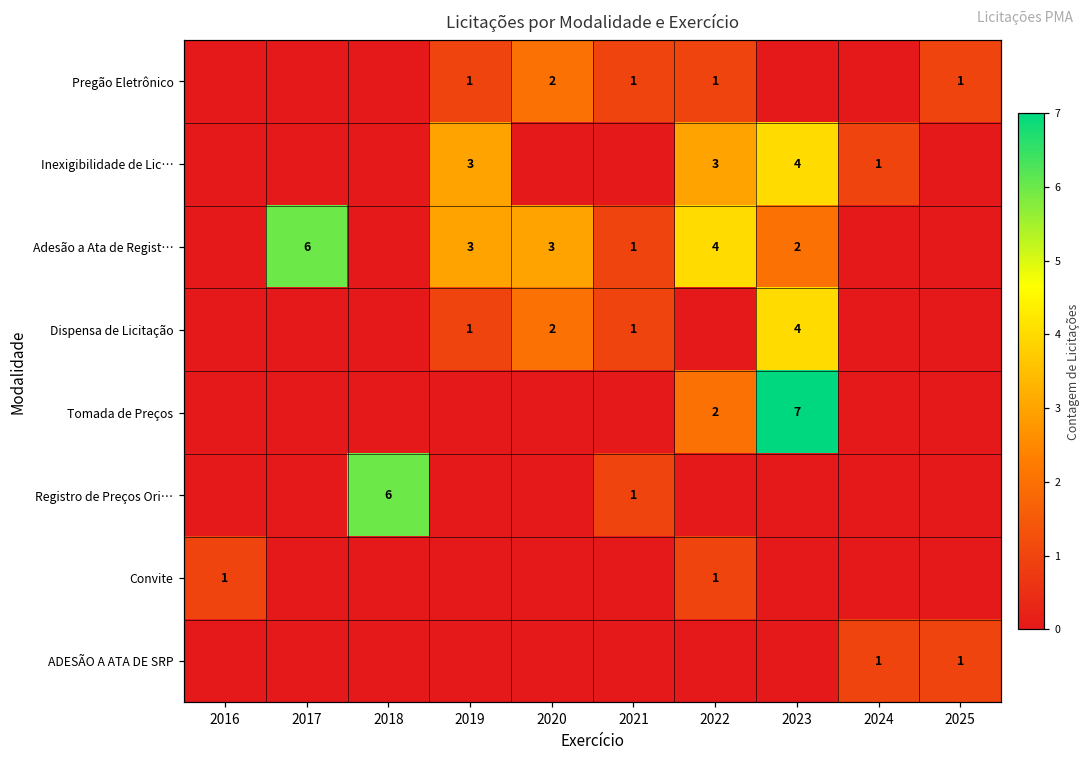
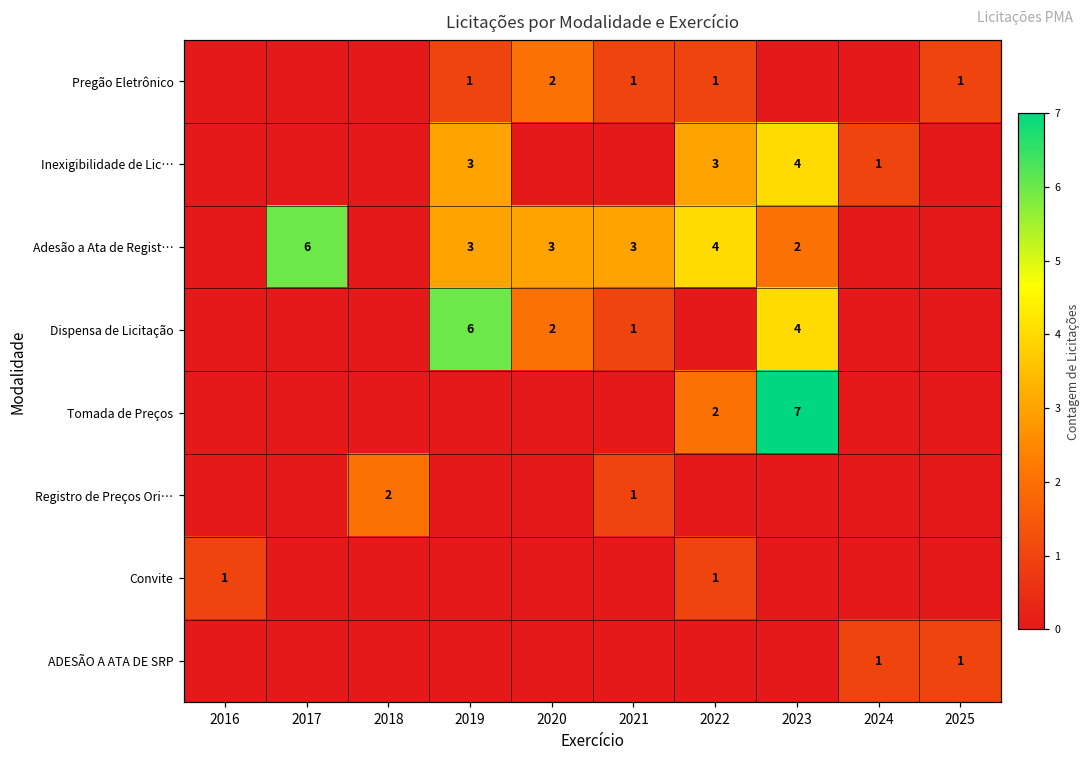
  {
    "Pregão Eletrônico": {
      "2019": 1,
      "2020": 2,
      "2021": 1,
      "2022": 1,
      "2025": 1
    },
    "Inexigibilidade de Lic…": {
      "2019": 3,
      "2022": 3,
      "2023": 4,
      "2024": 1
    },
    "Adesão a Ata de Regist…": {
      "2017": 6,
      "2019": 3,
      "2020": 3,
-     "2021": 1,
+     "2021": 3,
      "2022": 4,
      "2023": 2
    },
    "Dispensa de Licitação": {
-     "2019": 1,
+     "2019": 6,
      "2020": 2,
      "2021": 1,
      "2023": 4
    },
    "Tomada de Preços": {
      "2022": 2,
      "2023": 7
    },
    "Registro de Preços Ori…": {
-     "2018": 6,
+     "2018": 2,
      "2021": 1
    },
    "Convite": {
      "2016": 1,
      "2022": 1
    },
    "ADESÃO A ATA DE SRP": {
      "2024": 1,
      "2025": 1
    }
  }
